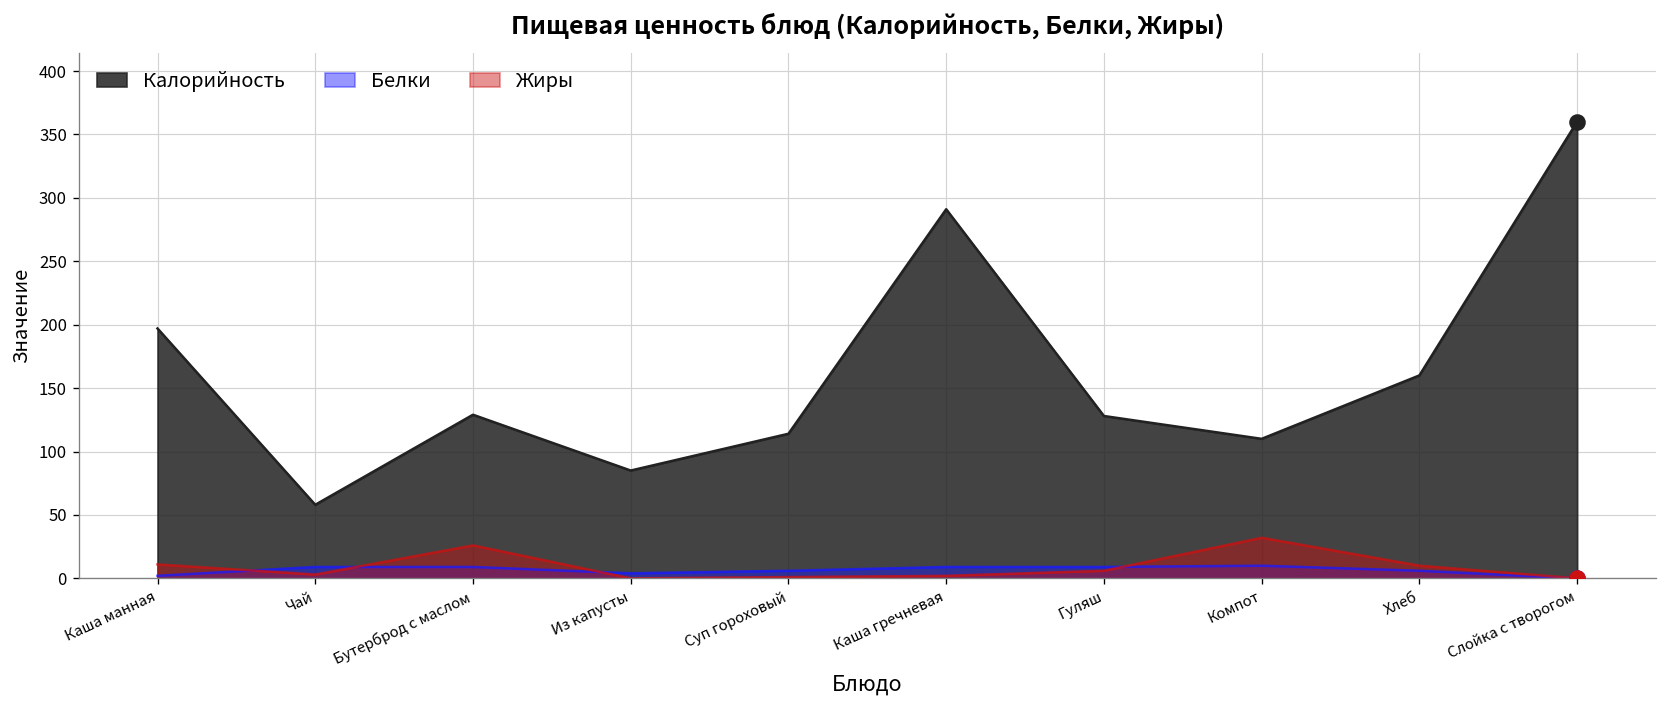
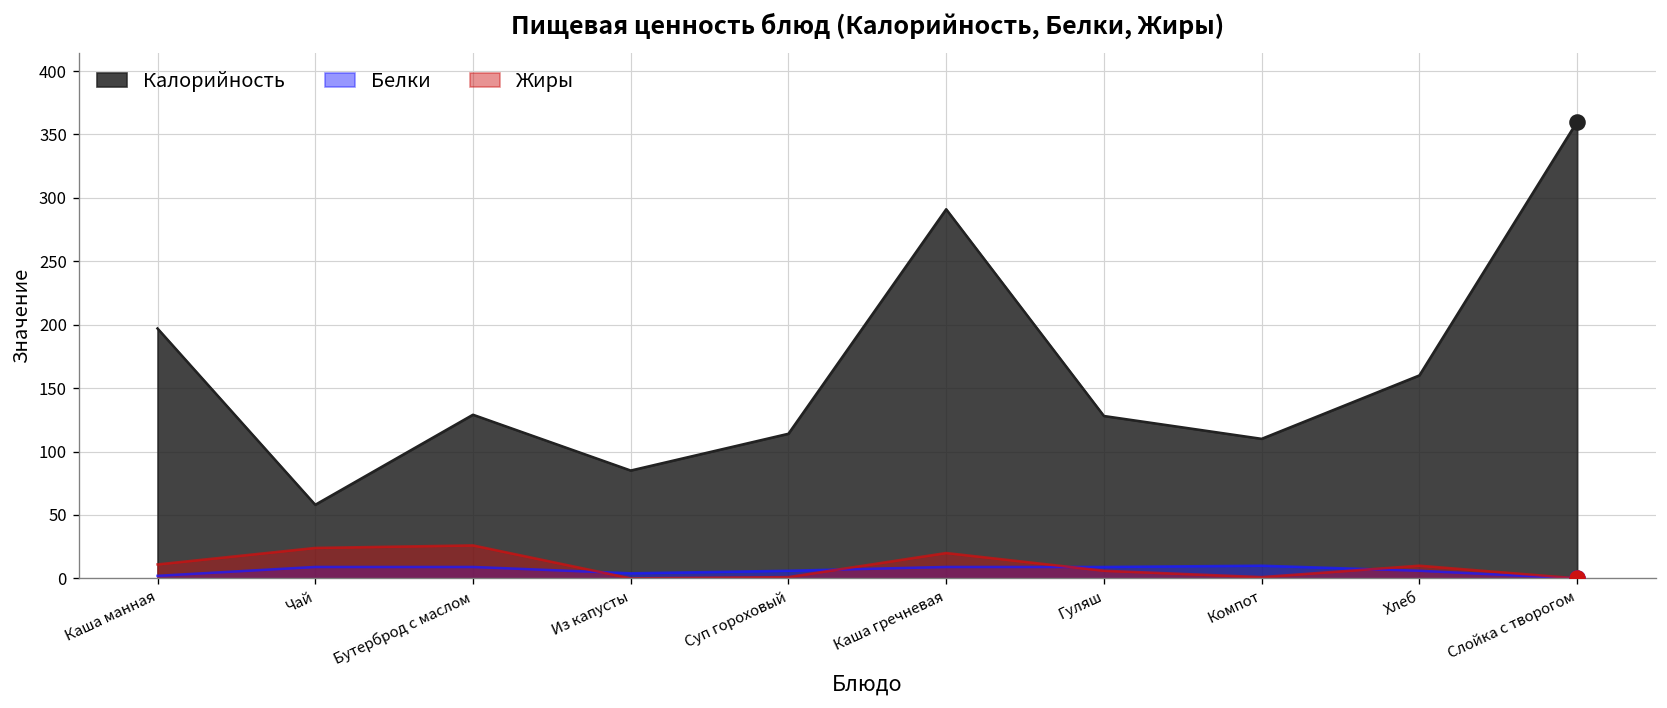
  {
    "Жиры": {
      "Каша манная": 11,
-     "Чай": 3,
+     "Чай": 24,
      "Бутерброд с маслом": 26,
      "Из капусты": 0,
      "Суп гороховый": 1,
-     "Каша гречневая": 2,
+     "Каша гречневая": 20,
      "Гуляш": 6,
-     "Компот": 32,
+     "Компот": 1,
      "Хлеб": 10
    }
  }
